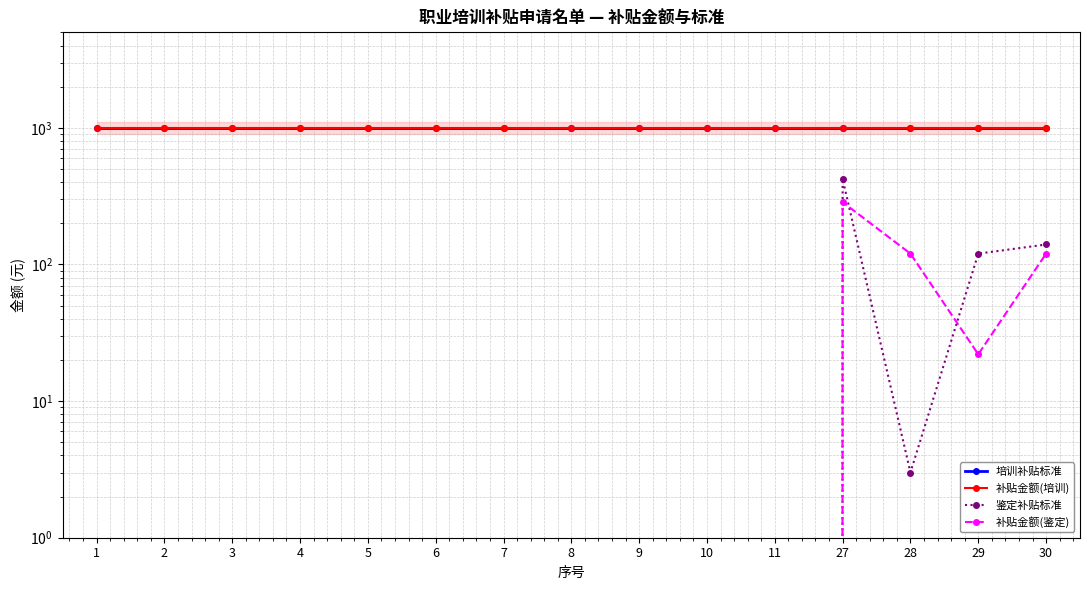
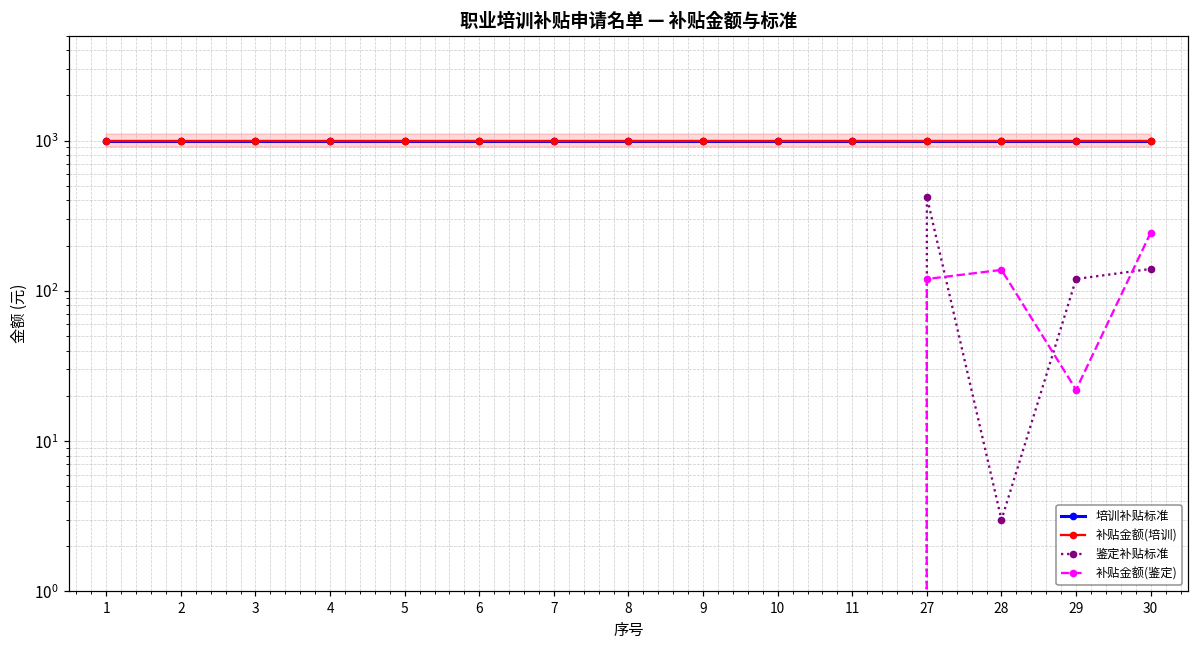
  {
    "鉴定补贴标准": {
      "27": 420,
      "28": 3,
      "29": 120,
      "30": 140
    },
    "补贴金额(鉴定)": {
-     "27": 290,
-     "28": 120,
+     "27": 120,
+     "28": 140,
      "29": 22,
-     "30": 120
+     "30": 240
    }
  }
